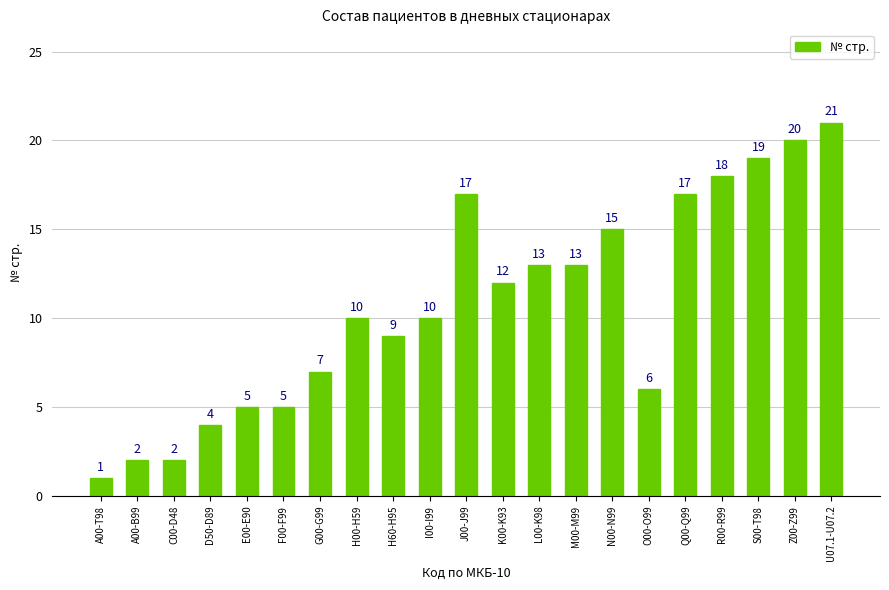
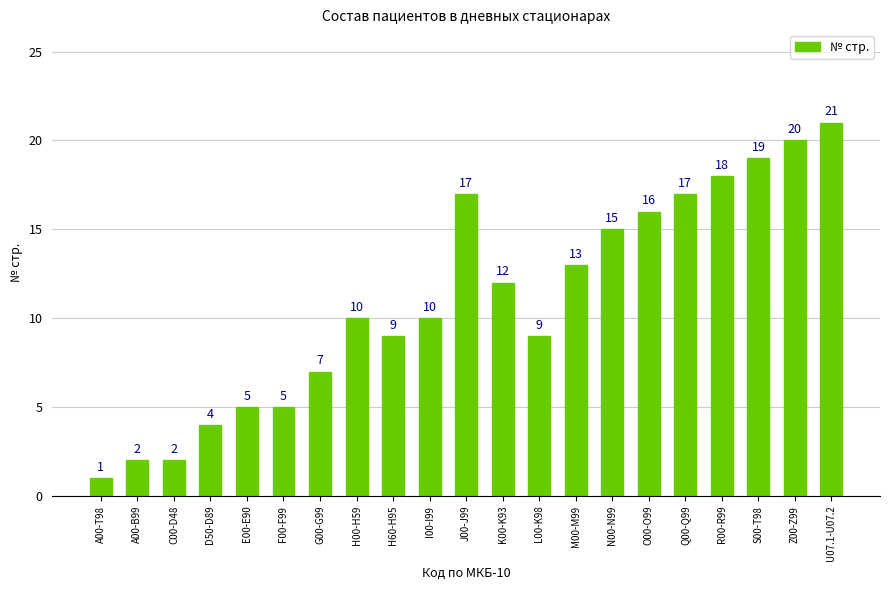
  {
    "A00-T98": 1,
    "A00-B99": 2,
    "C00-D48": 2,
    "D50-D89": 4,
    "E00-E90": 5,
    "F00-F99": 5,
    "G00-G99": 7,
    "H00-H59": 10,
    "H60-H95": 9,
    "I00-I99": 10,
    "J00-J99": 17,
    "K00-K93": 12,
-   "L00-K98": 13,
+   "L00-K98": 9,
    "M00-M99": 13,
    "N00-N99": 15,
-   "O00-O99": 6,
+   "O00-O99": 16,
    "Q00-Q99": 17,
    "R00-R99": 18,
    "S00-T98": 19,
    "Z00-Z99": 20,
    "U07.1-U07.2": 21
  }
